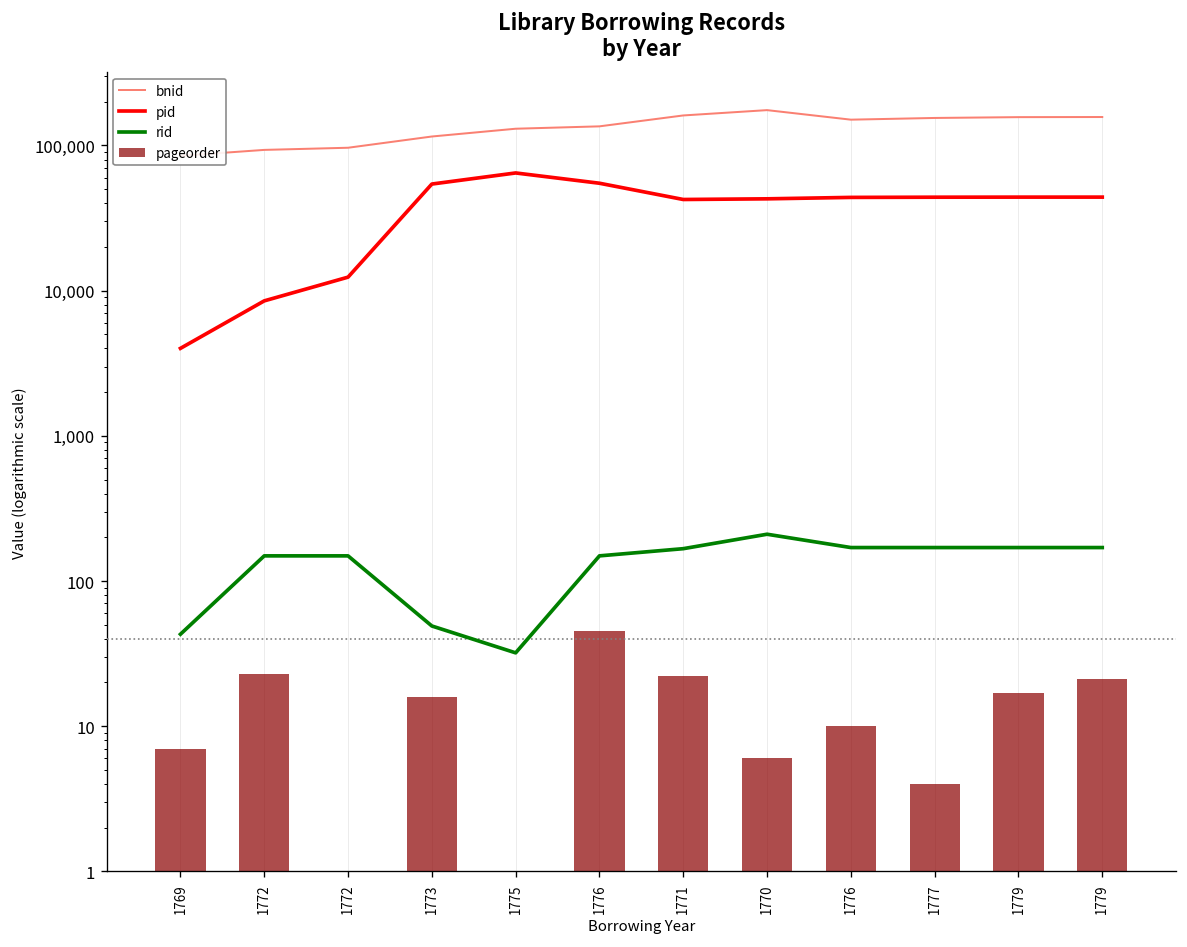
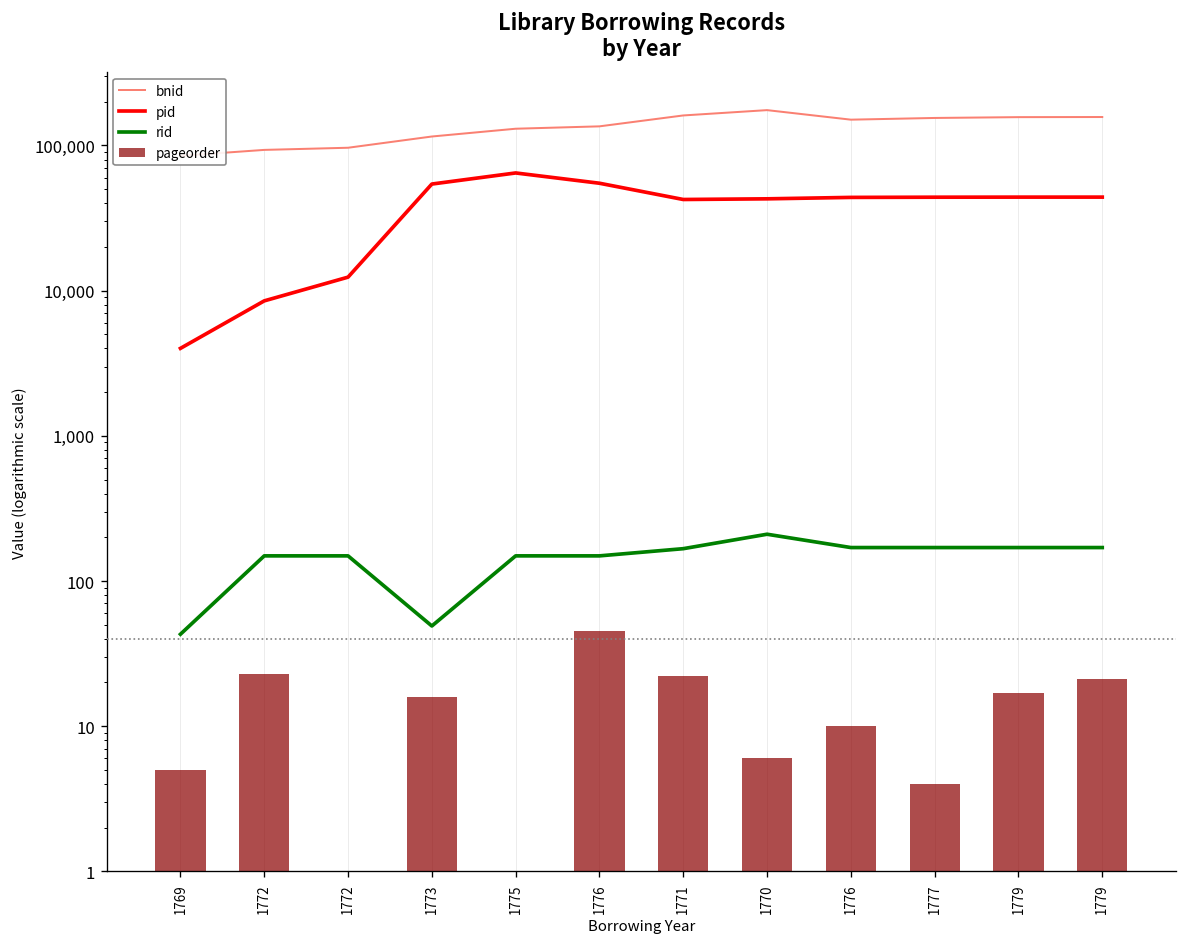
  {
    "pageorder": {
-     "1769": "7",
+     "1769": "5",
      "1773": "16",
      "1775": "1",
      "1771": "22",
      "1770": "6",
      "1777": "4"
    },
    "pid": {
      "1769": "4,000",
      "1773": "50,000",
      "1775": "60,000",
      "1771": "42,000",
      "1770": "43,000",
      "1777": "44,000"
    },
    "rid": {
      "1769": "43",
      "1773": "49",
-     "1775": "32",
+     "1775": "150",
      "1771": "170",
      "1770": "210",
      "1777": "170"
    }
  }
